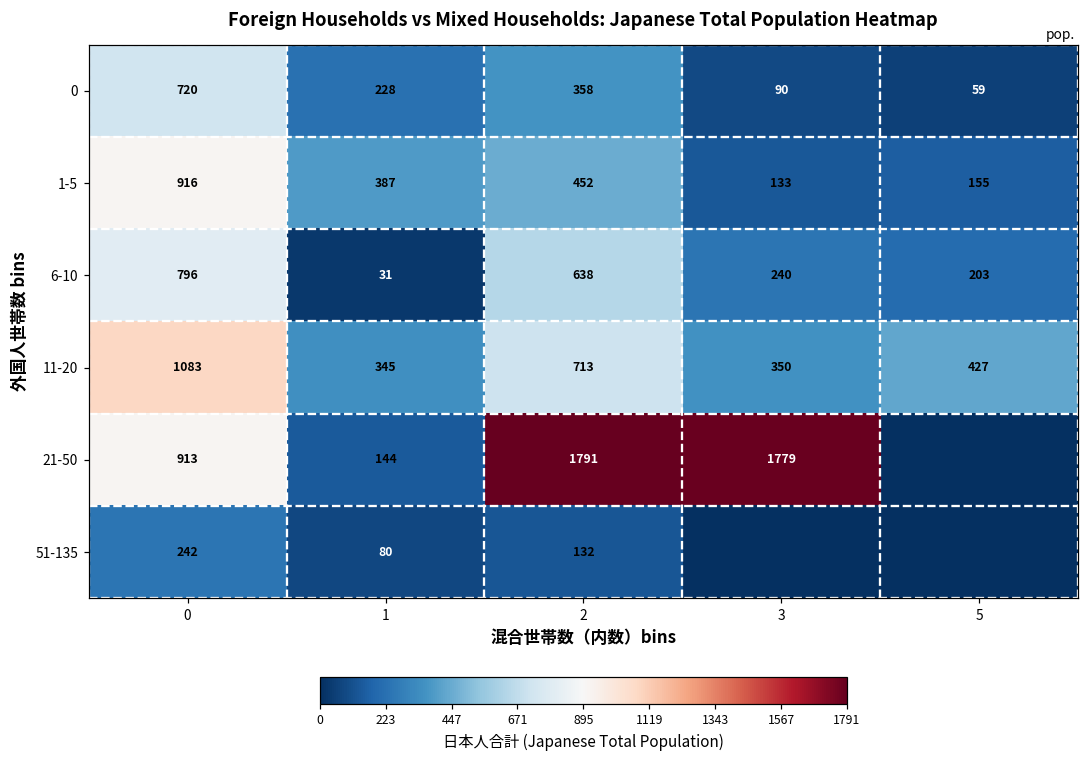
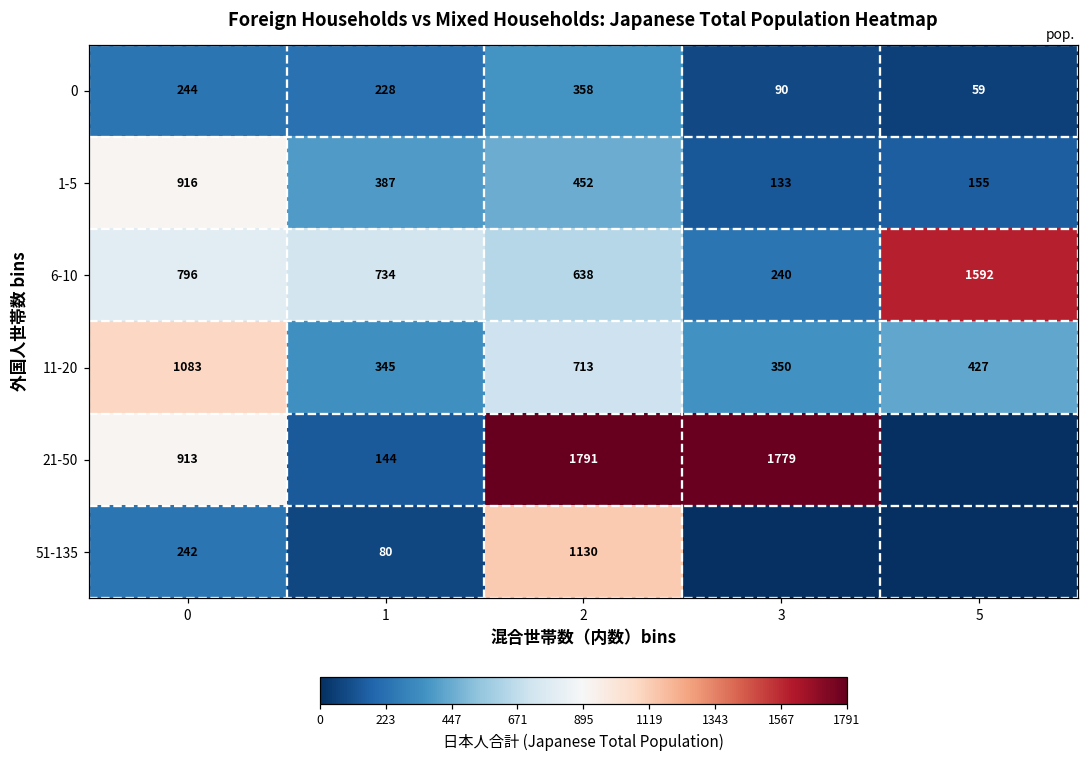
  {
    "0": {
-     "0": 720,
+     "0": 244,
      "1": 228,
      "2": 358,
      "3": 90,
      "5": 59
    },
    "1-5": {
      "0": 916,
      "1": 387,
      "2": 452,
      "3": 133,
      "5": 155
    },
    "6-10": {
      "0": 796,
-     "1": 31,
+     "1": 734,
      "2": 638,
      "3": 240,
-     "5": 203
+     "5": 1592
    },
    "11-20": {
      "0": 1083,
      "1": 345,
      "2": 713,
      "3": 350,
      "5": 427
    },
    "21-50": {
      "0": 913,
      "1": 144,
      "2": 1791,
      "3": 1779
    },
    "51-135": {
      "0": 242,
      "1": 80,
-     "2": 132
+     "2": 1130
    }
  }
